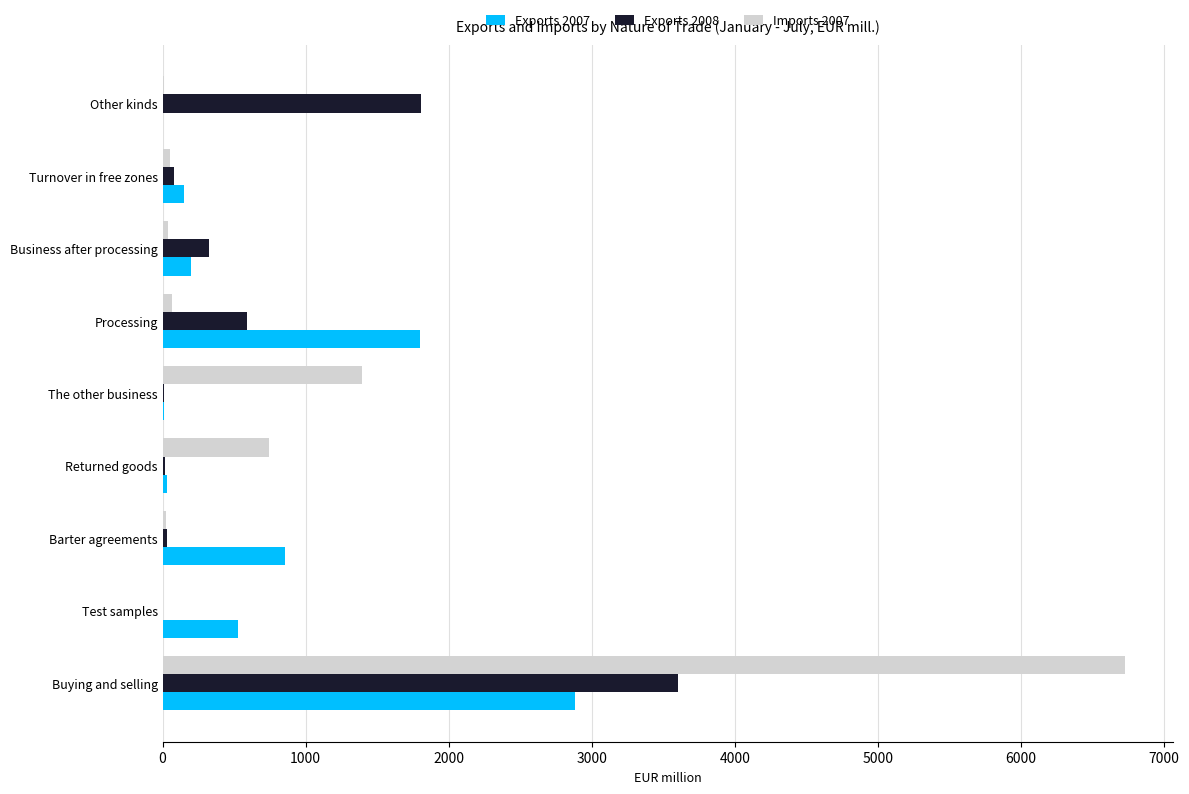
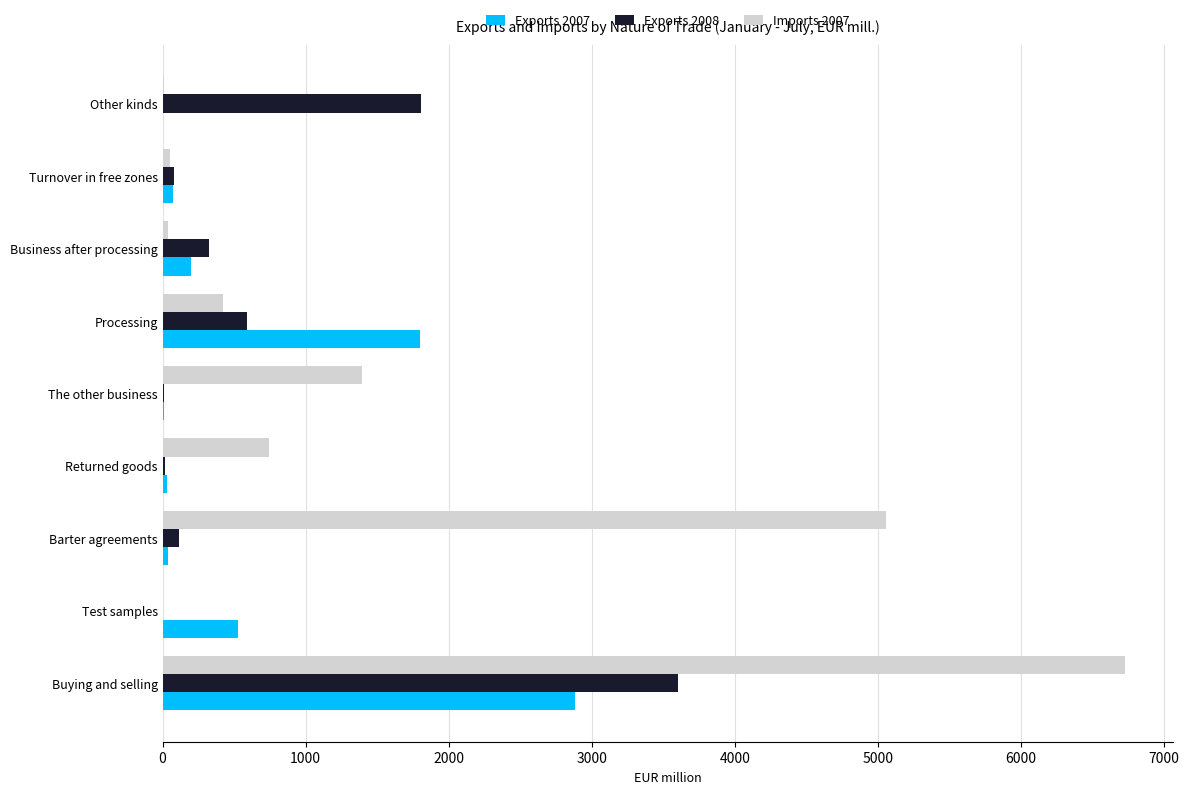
  {
    "Exports 2007": {
-     "Turnover in free zones": 150,
+     "Turnover in free zones": 70,
      "Business after processing": 200,
      "Processing": 1800,
      "Returned goods": 30,
-     "Barter agreements": 850,
+     "Barter agreements": 40,
      "Test samples": 520,
      "Buying and selling": 2880
    },
    "Exports 2008": {
      "Other kinds": 1810,
      "Turnover in free zones": 80,
      "Business after processing": 330,
      "Processing": 590,
-     "Barter agreements": 30,
+     "Barter agreements": 110,
      "Buying and selling": 3600
    },
    "Imports 2007": {
      "Turnover in free zones": 50,
      "Business after processing": 40,
-     "Processing": 70,
+     "Processing": 420,
      "The other business": 1390,
      "Returned goods": 740,
-     "Barter agreements": 20,
+     "Barter agreements": 5060,
      "Test samples": 0,
      "Buying and selling": 6730
    }
  }
